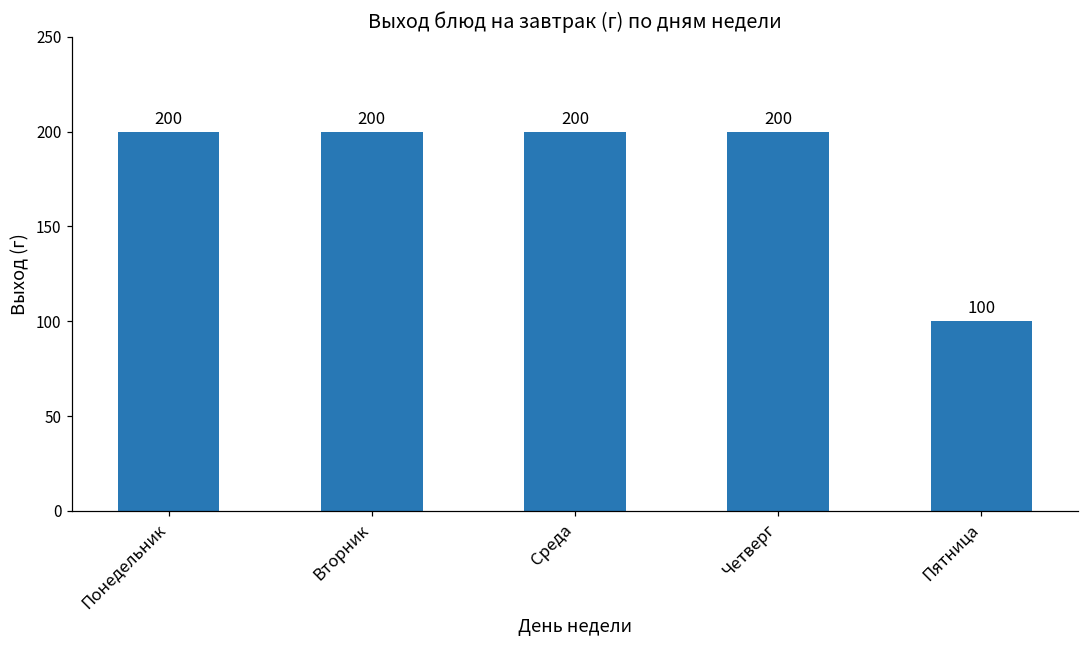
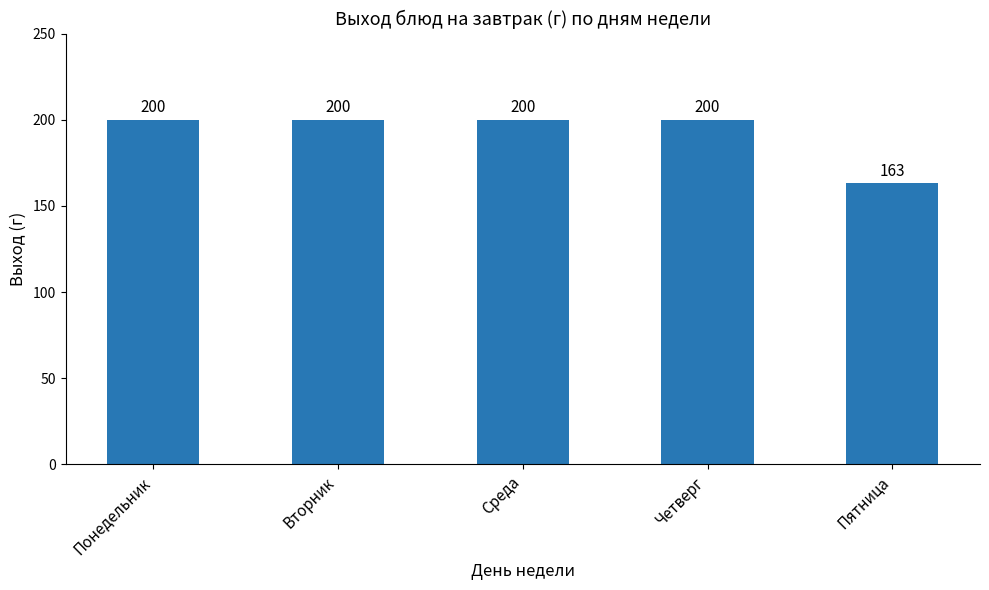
  {
    "Понедельник": 200,
    "Вторник": 200,
    "Среда": 200,
    "Четверг": 200,
-   "Пятница": 100
+   "Пятница": 163
  }
